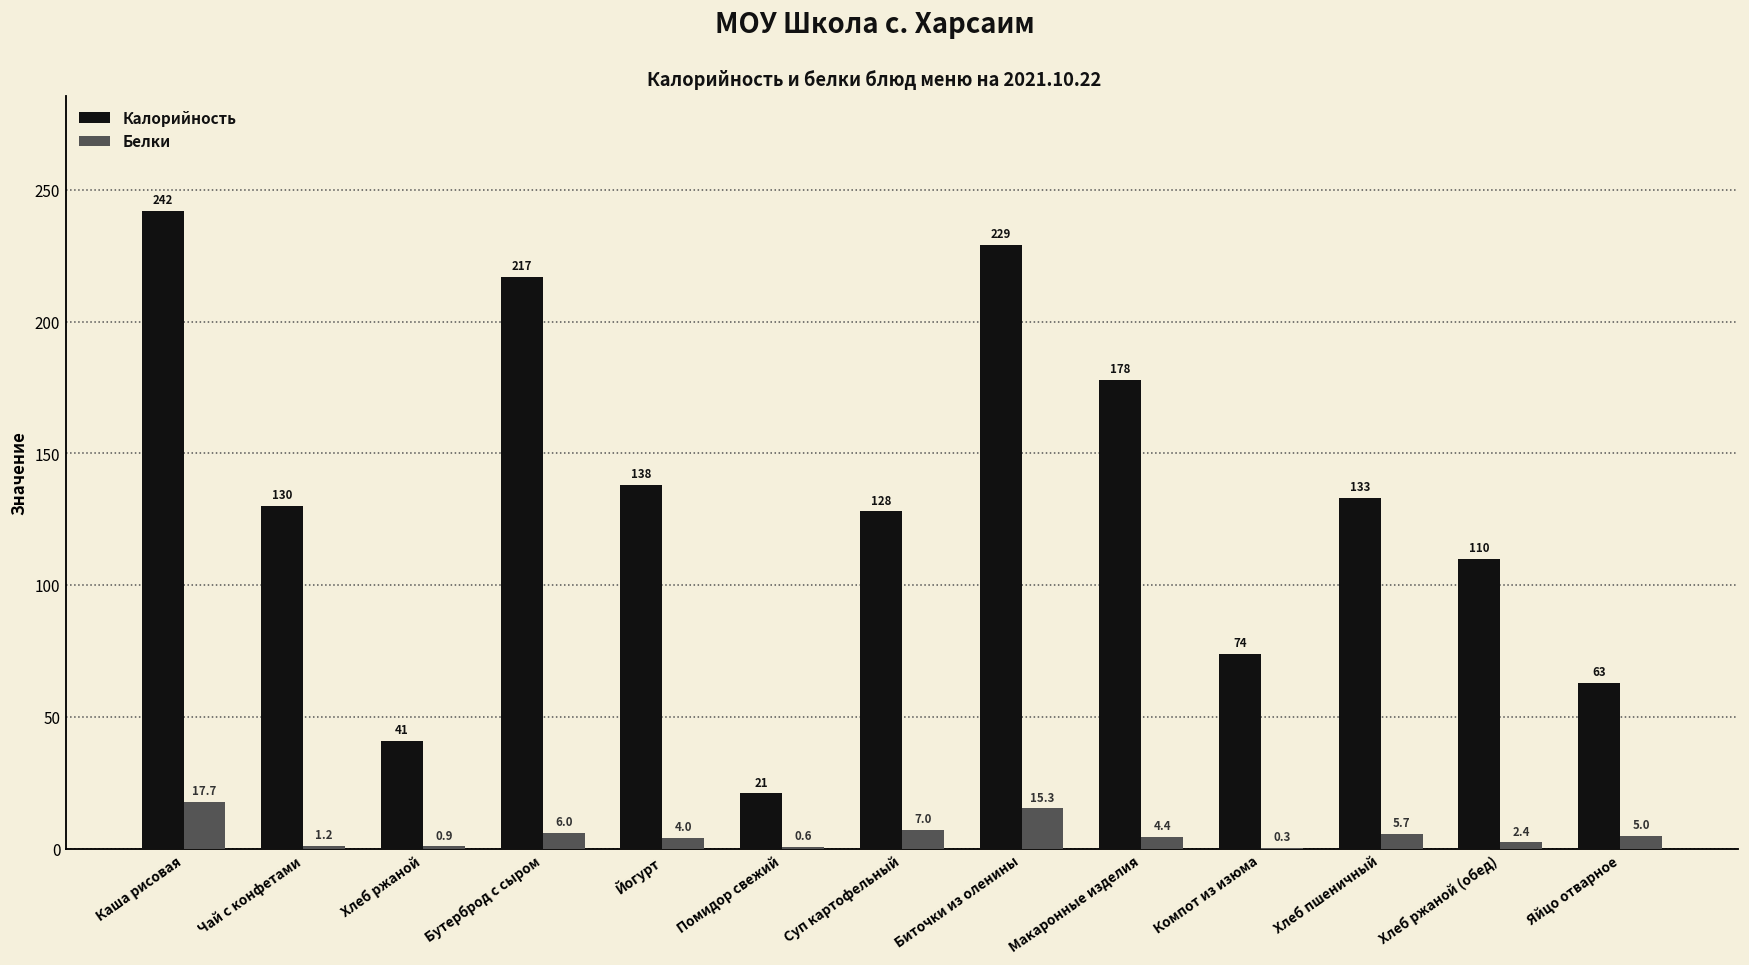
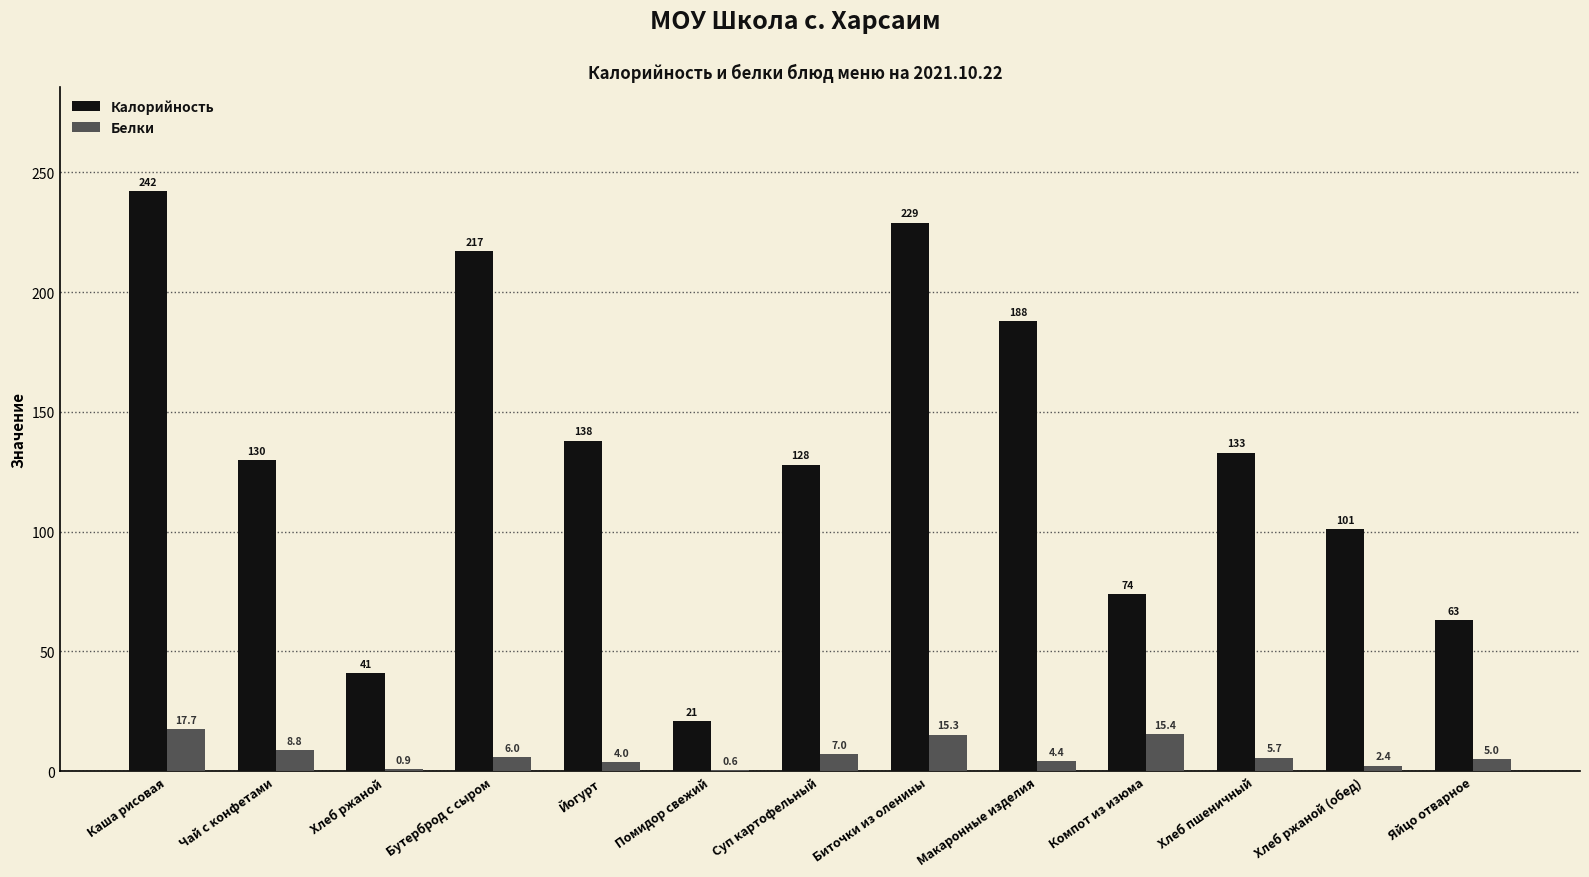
  {
    "Калорийность": {
      "Каша рисовая": 242,
      "Чай с конфетами": 130,
      "Хлеб ржаной": 41,
      "Бутерброд с сыром": 217,
      "Йогурт": 138,
      "Помидор свежий": 21,
      "Суп картофельный": 128,
      "Биточки из оленины": 229,
-     "Макаронные изделия": 178,
+     "Макаронные изделия": 188,
      "Компот из изюма": 74,
      "Хлеб пшеничный": 133,
-     "Хлеб ржаной (обед)": 110,
+     "Хлеб ржаной (обед)": 101,
      "Яйцо отварное": 63
    },
    "Белки": {
      "Каша рисовая": 17.7,
-     "Чай с конфетами": 1.2,
+     "Чай с конфетами": 8.8,
      "Хлеб ржаной": 0.9,
      "Бутерброд с сыром": 6.0,
      "Йогурт": 4.0,
      "Помидор свежий": 0.6,
      "Суп картофельный": 7.0,
      "Биточки из оленины": 15.3,
      "Макаронные изделия": 4.4,
-     "Компот из изюма": 0.3,
+     "Компот из изюма": 15.4,
      "Хлеб пшеничный": 5.7,
      "Хлеб ржаной (обед)": 2.4,
      "Яйцо отварное": 5.0
    }
  }
